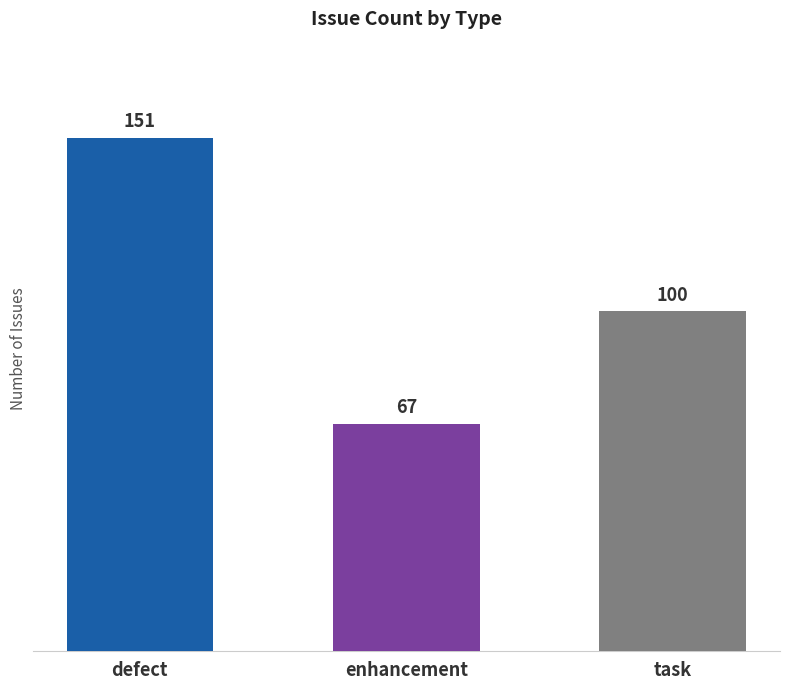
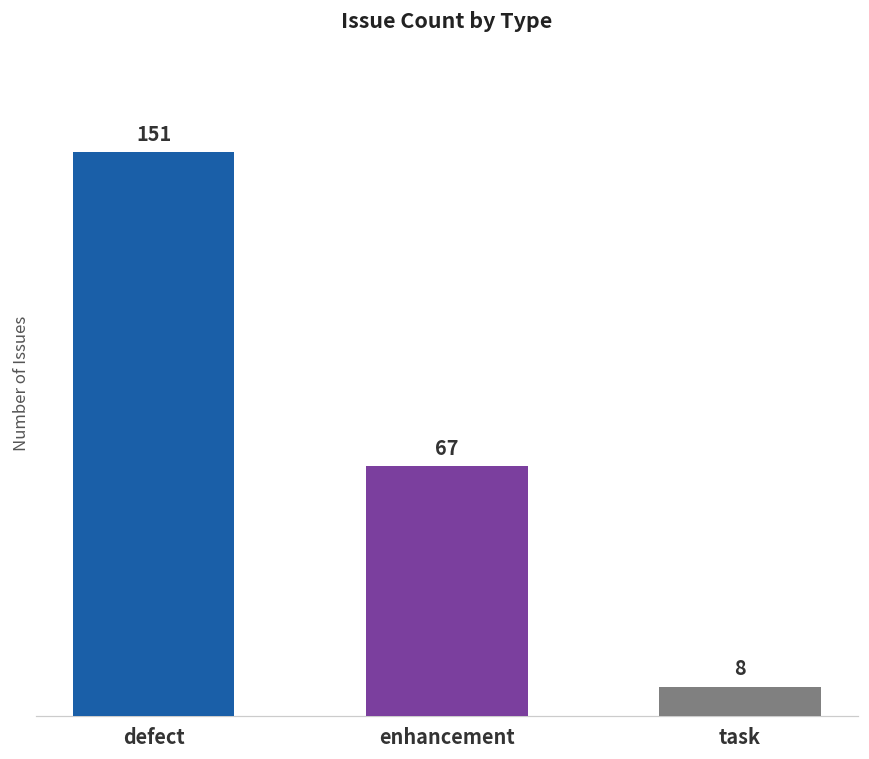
  {
    "defect": 151,
    "enhancement": 67,
-   "task": 100
+   "task": 8
  }
